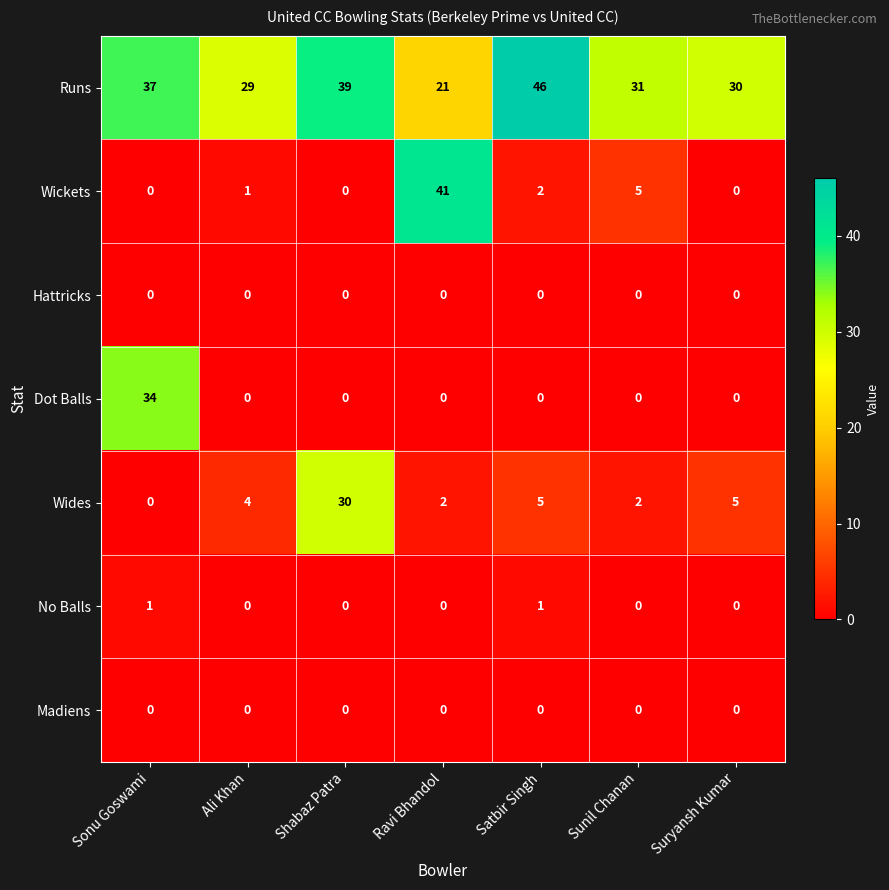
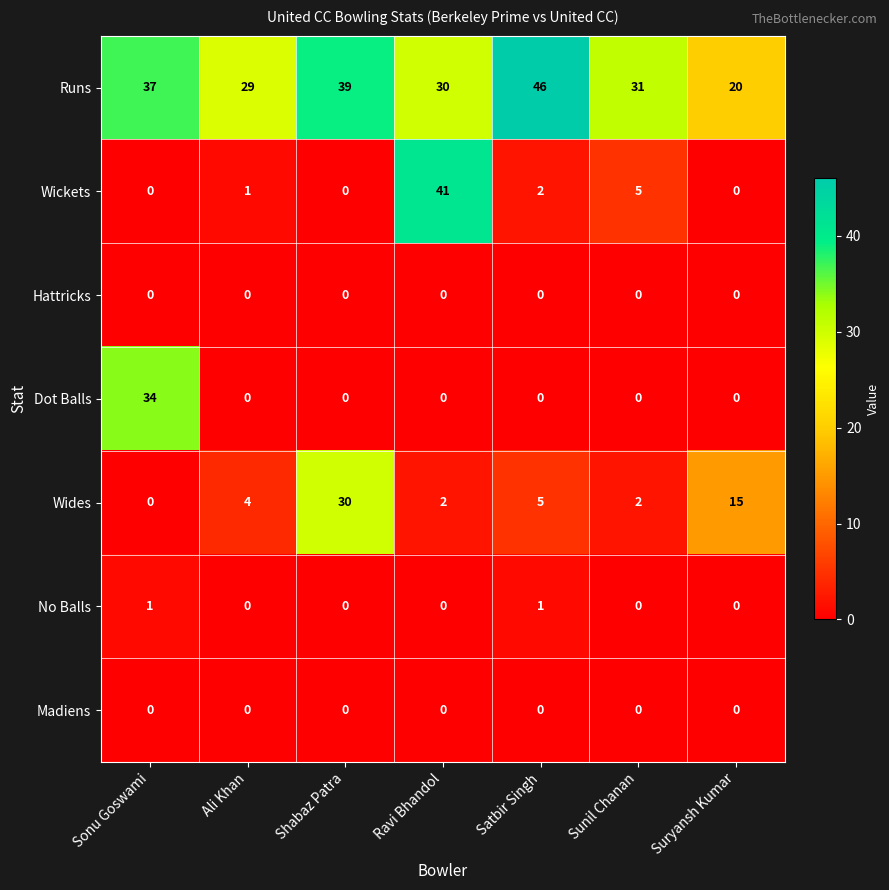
  {
    "Runs": {
      "Sonu Goswami": 37,
      "Ali Khan": 29,
      "Shabaz Patra": 39,
-     "Ravi Bhandol": 21,
+     "Ravi Bhandol": 30,
      "Satbir Singh": 46,
      "Sunil Chanan": 31,
-     "Suryansh Kumar": 30
+     "Suryansh Kumar": 20
    },
    "Wickets": {
      "Sonu Goswami": 0,
      "Ali Khan": 1,
      "Shabaz Patra": 0,
      "Ravi Bhandol": 41,
      "Satbir Singh": 2,
      "Sunil Chanan": 5,
      "Suryansh Kumar": 0
    },
    "Hattricks": {
      "Sonu Goswami": 0,
      "Ali Khan": 0,
      "Shabaz Patra": 0,
      "Ravi Bhandol": 0,
      "Satbir Singh": 0,
      "Sunil Chanan": 0,
      "Suryansh Kumar": 0
    },
    "Dot Balls": {
      "Sonu Goswami": 34,
      "Ali Khan": 0,
      "Shabaz Patra": 0,
      "Ravi Bhandol": 0,
      "Satbir Singh": 0,
      "Sunil Chanan": 0,
      "Suryansh Kumar": 0
    },
    "Wides": {
      "Sonu Goswami": 0,
      "Ali Khan": 4,
      "Shabaz Patra": 30,
      "Ravi Bhandol": 2,
      "Satbir Singh": 5,
      "Sunil Chanan": 2,
-     "Suryansh Kumar": 5
+     "Suryansh Kumar": 15
    },
    "No Balls": {
      "Sonu Goswami": 1,
      "Ali Khan": 0,
      "Shabaz Patra": 0,
      "Ravi Bhandol": 0,
      "Satbir Singh": 1,
      "Sunil Chanan": 0,
      "Suryansh Kumar": 0
    },
    "Madiens": {
      "Sonu Goswami": 0,
      "Ali Khan": 0,
      "Shabaz Patra": 0,
      "Ravi Bhandol": 0,
      "Satbir Singh": 0,
      "Sunil Chanan": 0,
      "Suryansh Kumar": 0
    }
  }
